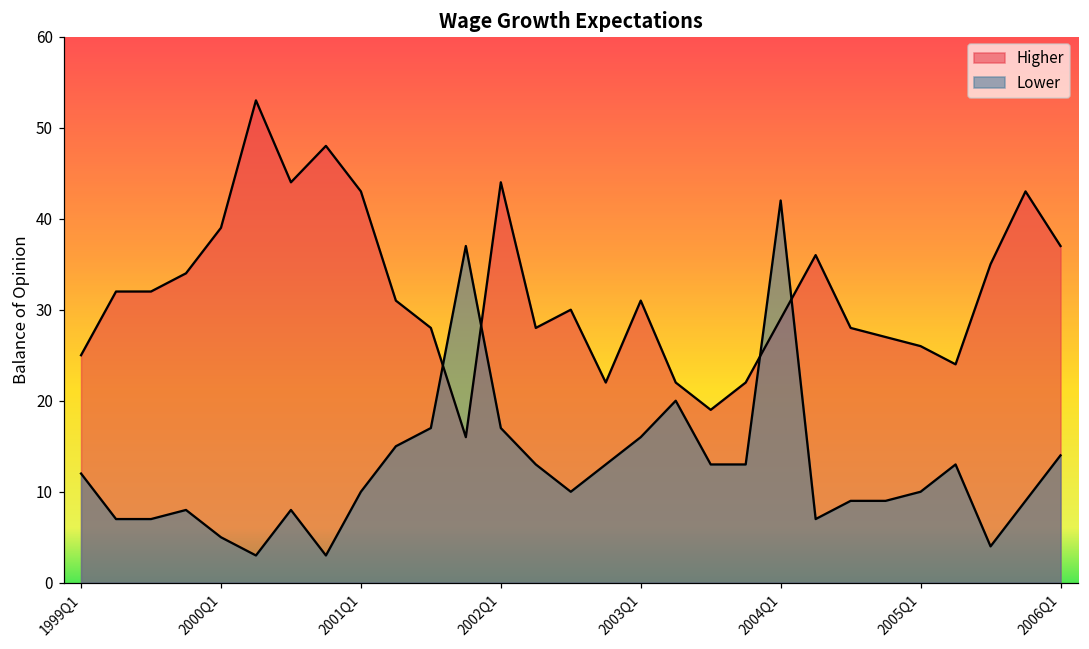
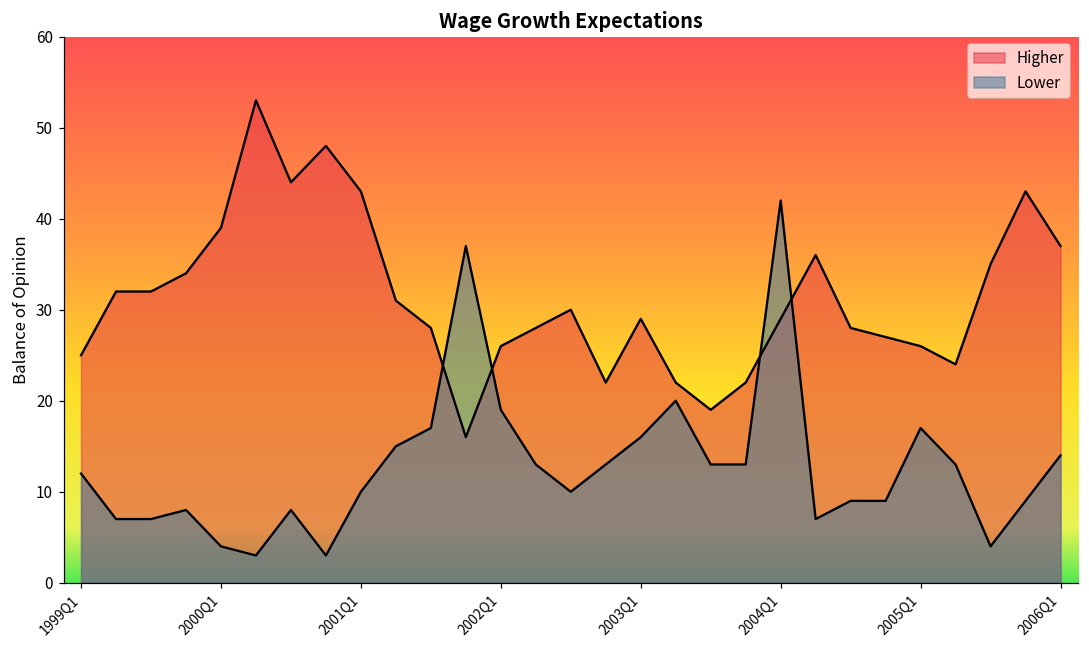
  {
    "Higher": {
      "1999Q1": 25,
      "2000Q1": 39,
      "2001Q1": 43,
-     "2002Q1": 44,
-     "2003Q1": 31,
+     "2002Q1": 26,
+     "2003Q1": 29,
      "2004Q1": 29,
      "2005Q1": 26,
      "2006Q1": 37
    },
    "Lower": {
      "1999Q1": 12,
-     "2000Q1": 5,
+     "2000Q1": 4,
      "2001Q1": 10,
-     "2002Q1": 17,
+     "2002Q1": 19,
      "2003Q1": 16,
      "2004Q1": 42,
-     "2005Q1": 10,
+     "2005Q1": 17,
      "2006Q1": 14
    }
  }
